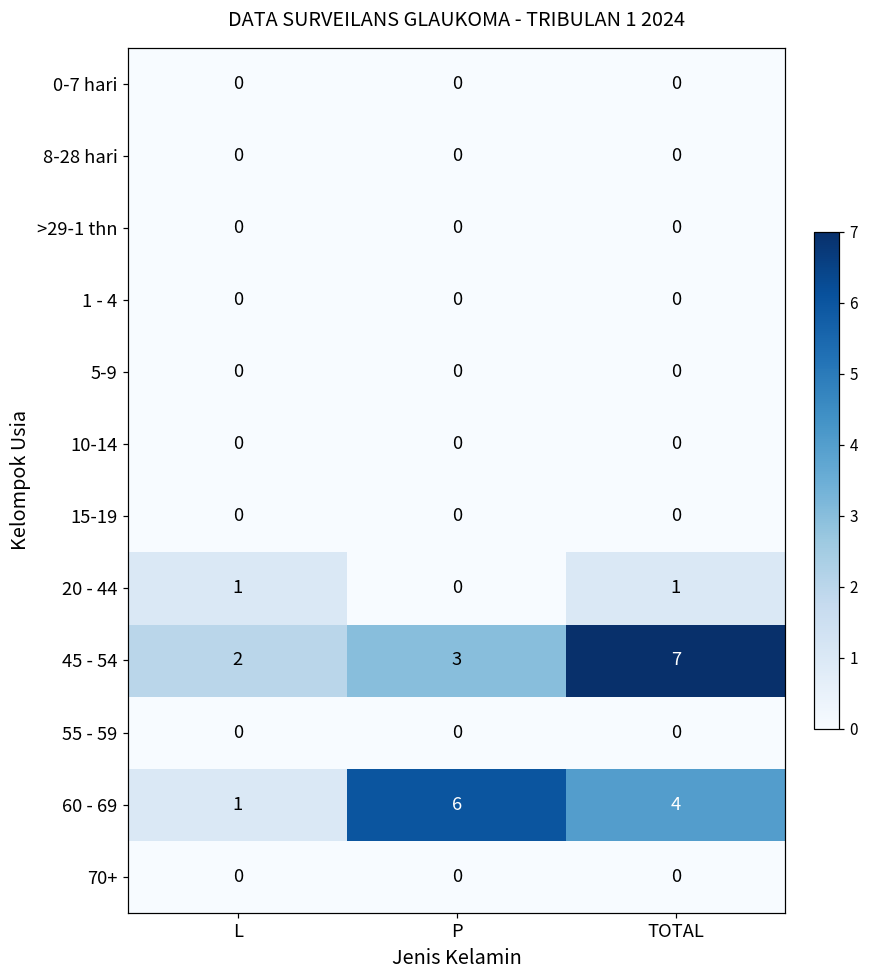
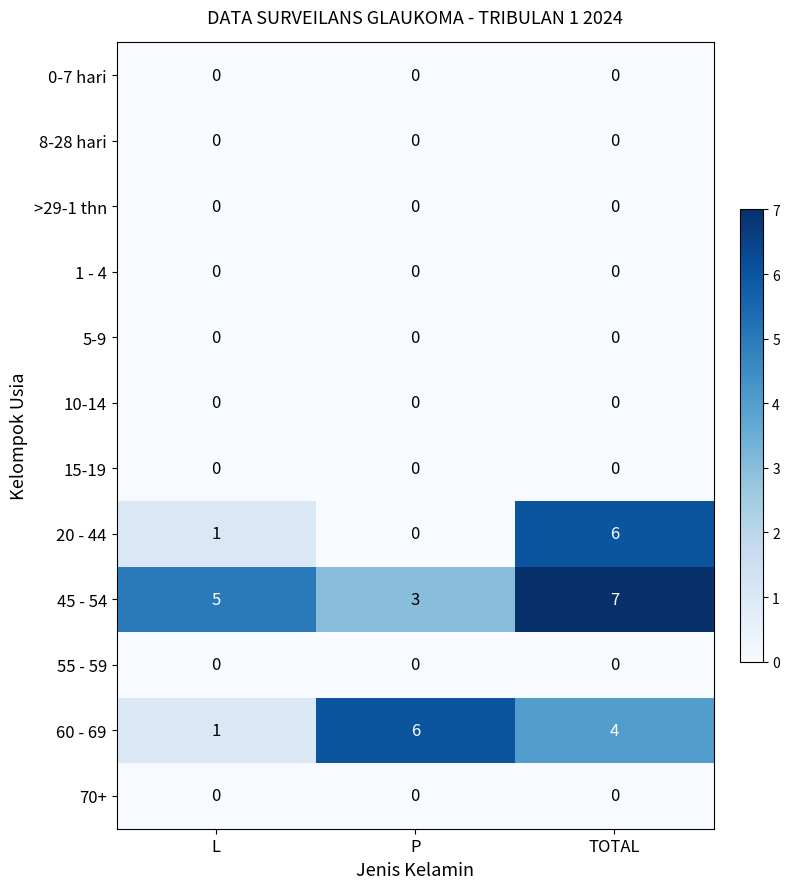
  {
    "0-7 hari": {
      "L": 0,
      "P": 0,
      "TOTAL": 0
    },
    "8-28 hari": {
      "L": 0,
      "P": 0,
      "TOTAL": 0
    },
    ">29-1 thn": {
      "L": 0,
      "P": 0,
      "TOTAL": 0
    },
    "1 - 4": {
      "L": 0,
      "P": 0,
      "TOTAL": 0
    },
    "5-9": {
      "L": 0,
      "P": 0,
      "TOTAL": 0
    },
    "10-14": {
      "L": 0,
      "P": 0,
      "TOTAL": 0
    },
    "15-19": {
      "L": 0,
      "P": 0,
      "TOTAL": 0
    },
    "20 - 44": {
      "L": 1,
      "P": 0,
-     "TOTAL": 1
+     "TOTAL": 6
    },
    "45 - 54": {
-     "L": 2,
+     "L": 5,
      "P": 3,
      "TOTAL": 7
    },
    "55 - 59": {
      "L": 0,
      "P": 0,
      "TOTAL": 0
    },
    "60 - 69": {
      "L": 1,
      "P": 6,
      "TOTAL": 4
    },
    "70+": {
      "L": 0,
      "P": 0,
      "TOTAL": 0
    }
  }
